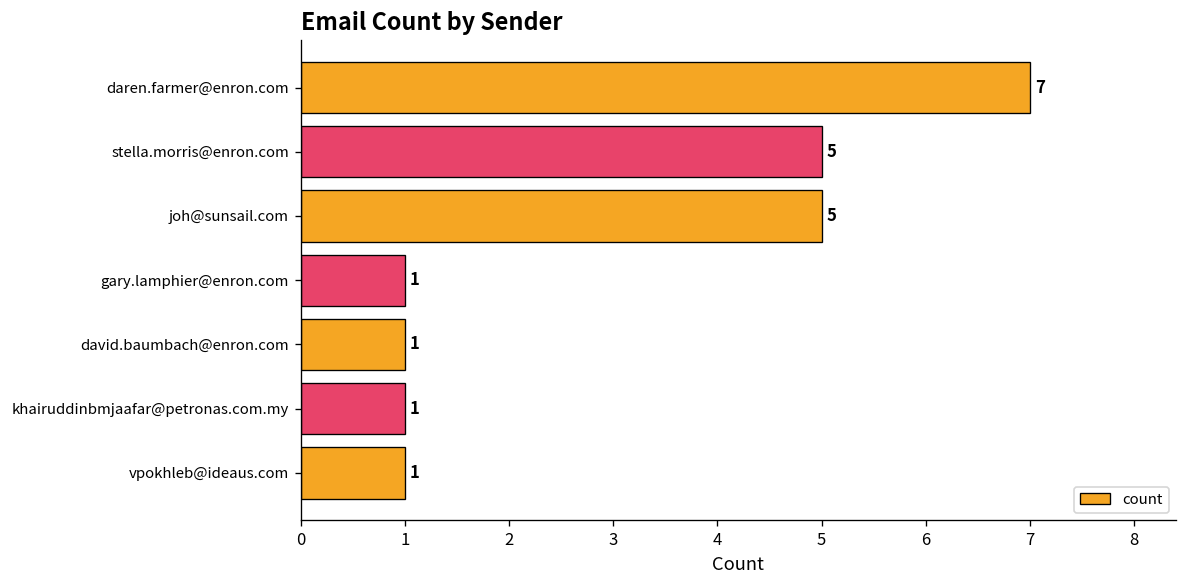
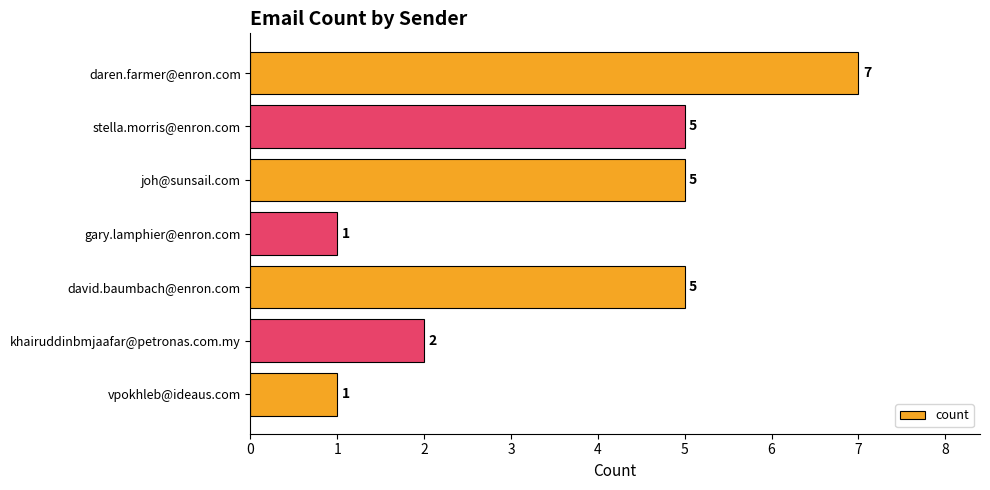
  {
    "daren.farmer@enron.com": 7,
    "stella.morris@enron.com": 5,
    "joh@sunsail.com": 5,
    "gary.lamphier@enron.com": 1,
-   "david.baumbach@enron.com": 1,
-   "khairuddinbmjaafar@petronas.com.my": 1,
+   "david.baumbach@enron.com": 5,
+   "khairuddinbmjaafar@petronas.com.my": 2,
    "vpokhleb@ideaus.com": 1
  }
